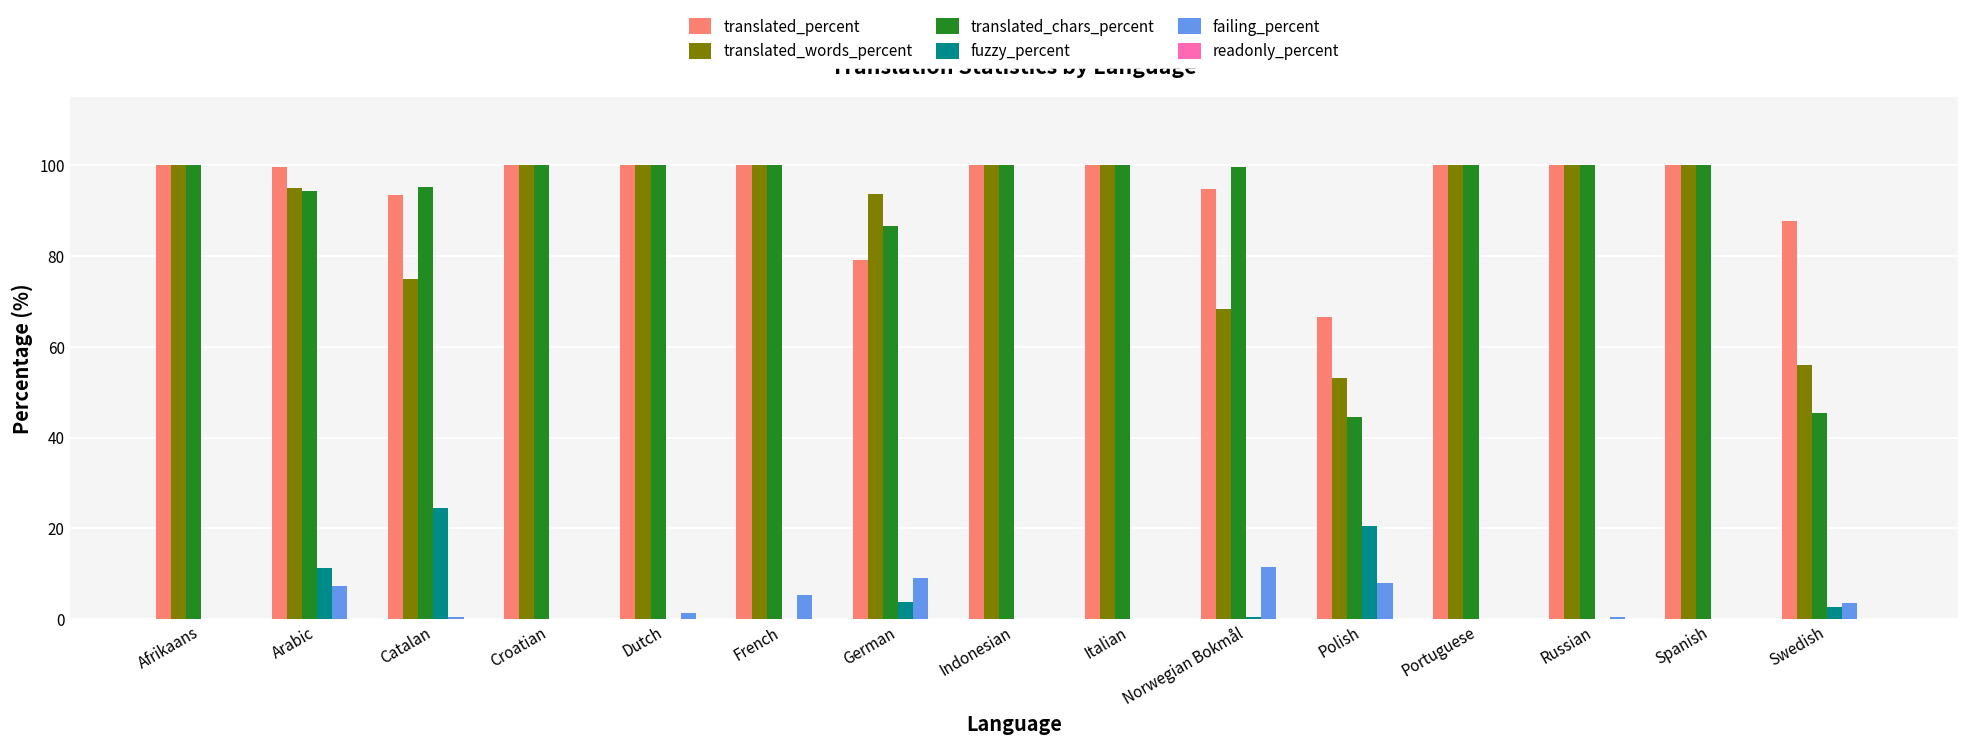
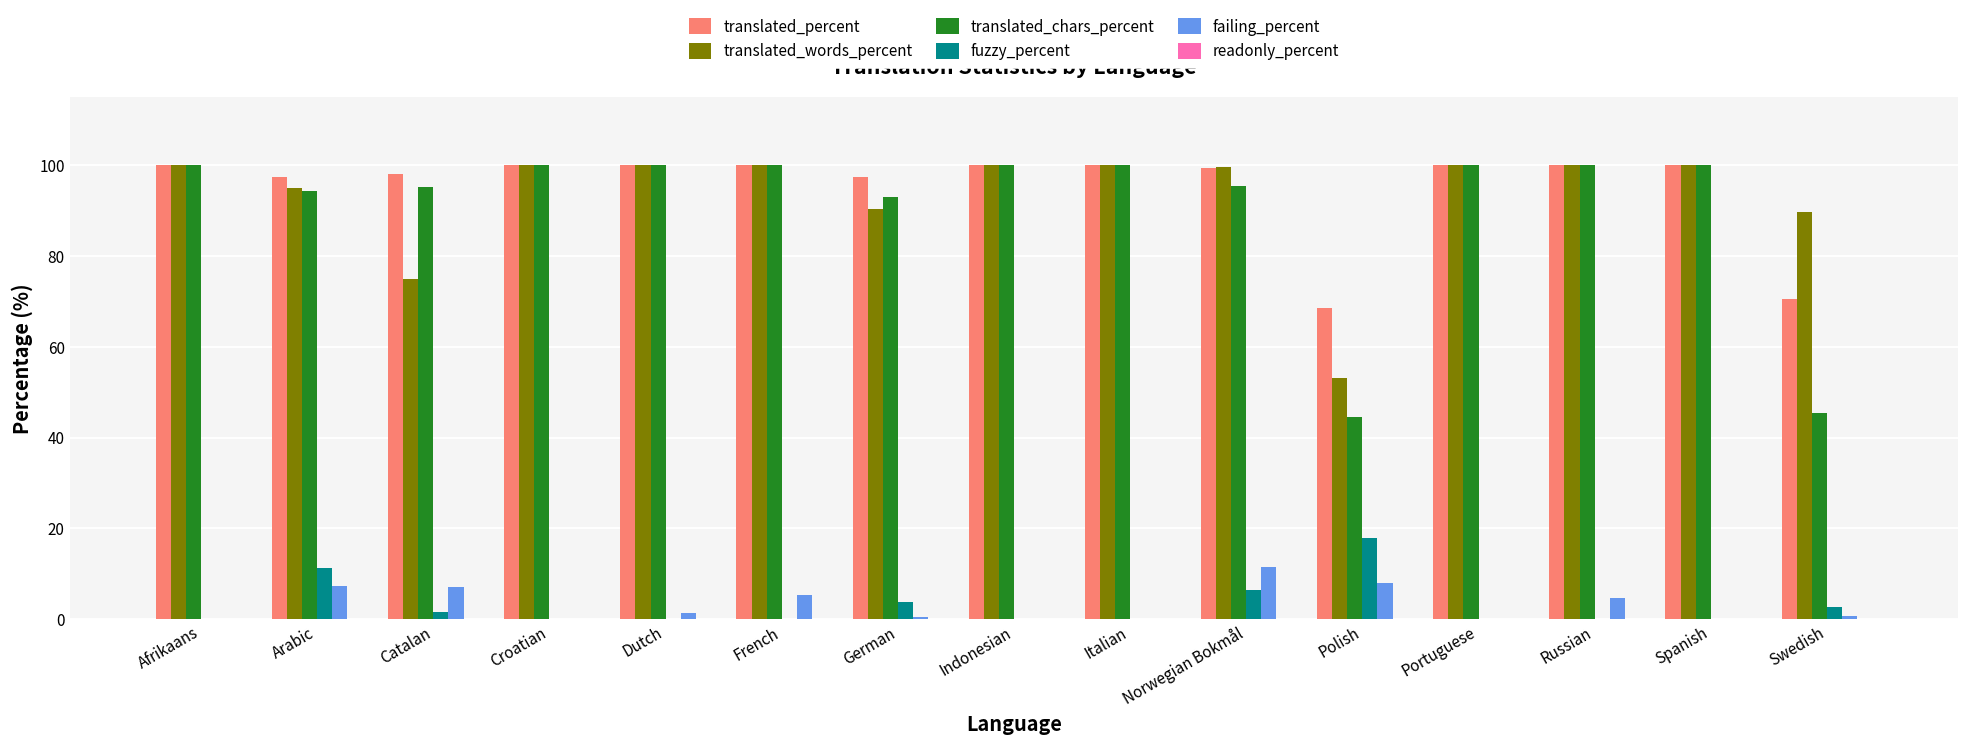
  {
    "translated_percent": {
      "Afrikaans": 100,
-     "Arabic": 100,
-     "Catalan": 94,
+     "Arabic": 98,
+     "Catalan": 98,
      "Croatian": 100,
      "Dutch": 100,
      "French": 100,
-     "German": 79,
+     "German": 98,
      "Indonesian": 100,
      "Italian": 100,
-     "Norwegian Bokmål": 95,
-     "Polish": 67,
+     "Norwegian Bokmål": 99,
+     "Polish": 69,
      "Portuguese": 100,
      "Russian": 100,
      "Spanish": 100,
-     "Swedish": 88
+     "Swedish": 71
    },
    "translated_words_percent": {
      "Afrikaans": 100,
      "Arabic": 95,
      "Catalan": 75,
      "Croatian": 100,
      "Dutch": 100,
      "French": 100,
-     "German": 94,
+     "German": 90,
      "Indonesian": 100,
      "Italian": 100,
-     "Norwegian Bokmål": 68,
+     "Norwegian Bokmål": 100,
      "Polish": 53,
      "Portuguese": 100,
      "Russian": 100,
      "Spanish": 100,
-     "Swedish": 56
+     "Swedish": 90
    },
    "translated_chars_percent": {
      "Afrikaans": 100,
      "Arabic": 94,
      "Catalan": 95,
      "Croatian": 100,
      "Dutch": 100,
      "French": 100,
-     "German": 87,
+     "German": 93,
      "Indonesian": 100,
      "Italian": 100,
-     "Norwegian Bokmål": 100,
+     "Norwegian Bokmål": 96,
      "Polish": 45,
      "Portuguese": 100,
      "Russian": 100,
      "Spanish": 100,
      "Swedish": 45
    },
    "fuzzy_percent": {
      "Afrikaans": 0,
      "Arabic": 11,
-     "Catalan": 25,
+     "Catalan": 2,
      "Croatian": 0,
      "Dutch": 0,
      "French": 0,
      "German": 4,
      "Indonesian": 0,
      "Italian": 0,
-     "Norwegian Bokmål": 1,
-     "Polish": 21,
+     "Norwegian Bokmål": 7,
+     "Polish": 18,
      "Portuguese": 0,
      "Russian": 0,
      "Spanish": 0,
      "Swedish": 3
    },
    "failing_percent": {
      "Afrikaans": 0,
      "Arabic": 7,
-     "Catalan": 1,
+     "Catalan": 7,
      "Croatian": 0,
      "Dutch": 1,
      "French": 5,
-     "German": 9,
+     "German": 1,
      "Indonesian": 0,
      "Italian": 0,
      "Norwegian Bokmål": 12,
      "Polish": 8,
      "Portuguese": 0,
-     "Russian": 1,
+     "Russian": 5,
      "Spanish": 0,
-     "Swedish": 4
+     "Swedish": 1
    },
    "readonly_percent": {
      "Afrikaans": 0,
      "Arabic": 0,
      "Catalan": 0,
      "Croatian": 0,
      "Dutch": 0,
      "French": 0,
      "German": 0,
      "Indonesian": 0,
      "Italian": 0,
      "Norwegian Bokmål": 0,
      "Polish": 0,
      "Portuguese": 0,
      "Russian": 0,
      "Spanish": 0,
      "Swedish": 0
    }
  }
